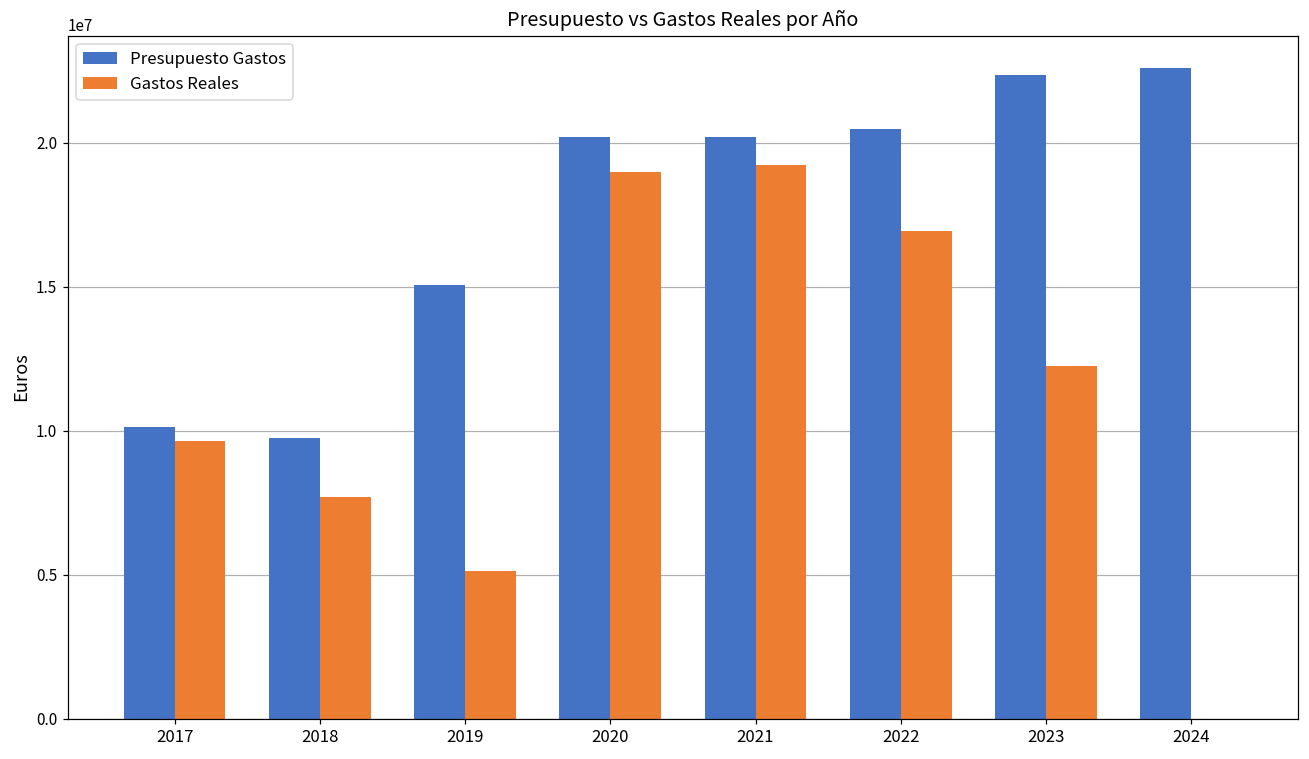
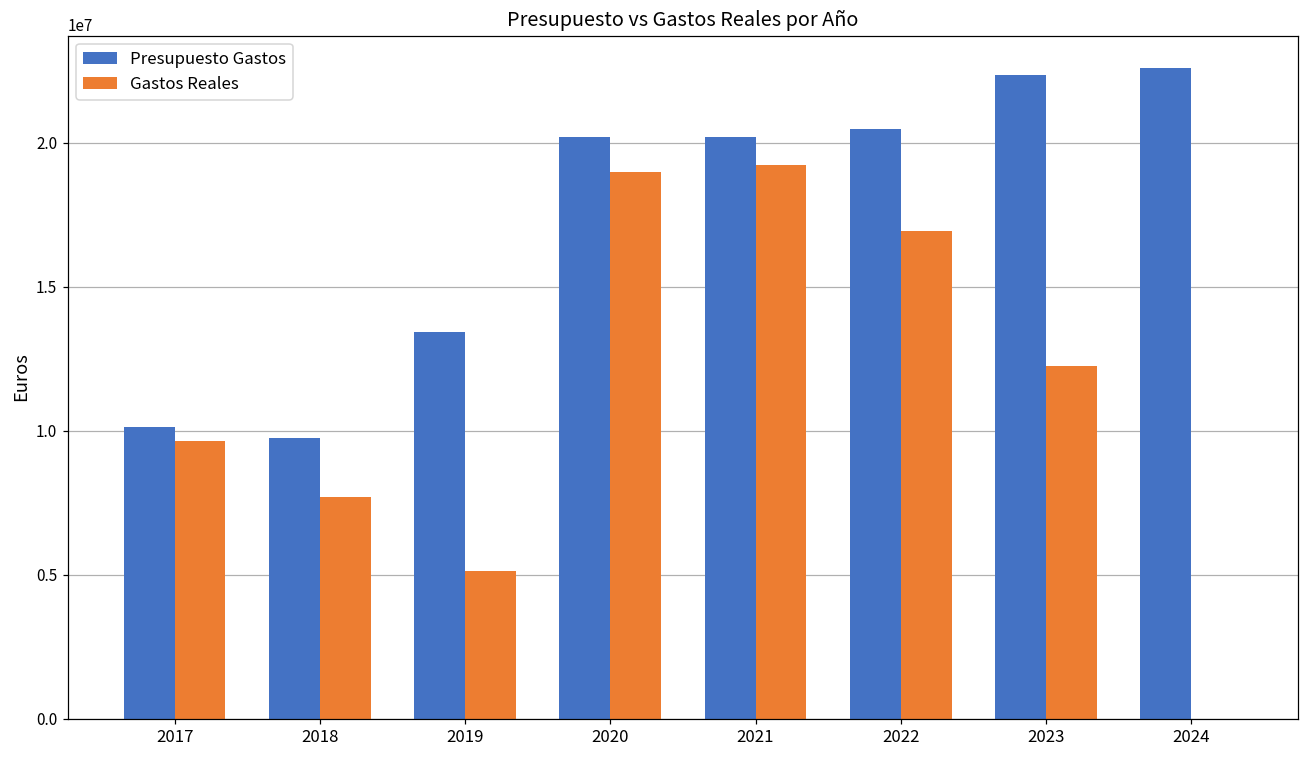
  {
    "Presupuesto Gastos": {
      "2017": 10100000,
      "2018": 9700000,
-     "2019": 15000000,
+     "2019": 13400000,
      "2020": 20200000,
      "2021": 20200000,
      "2022": 20500000,
      "2023": 22400000,
      "2024": 22600000
    },
    "Gastos Reales": {
      "2017": 9600000,
      "2018": 7700000,
      "2019": 5100000,
      "2020": 19000000,
      "2021": 19200000,
      "2022": 17000000,
      "2023": 12200000,
      "2024": 0
    }
  }
